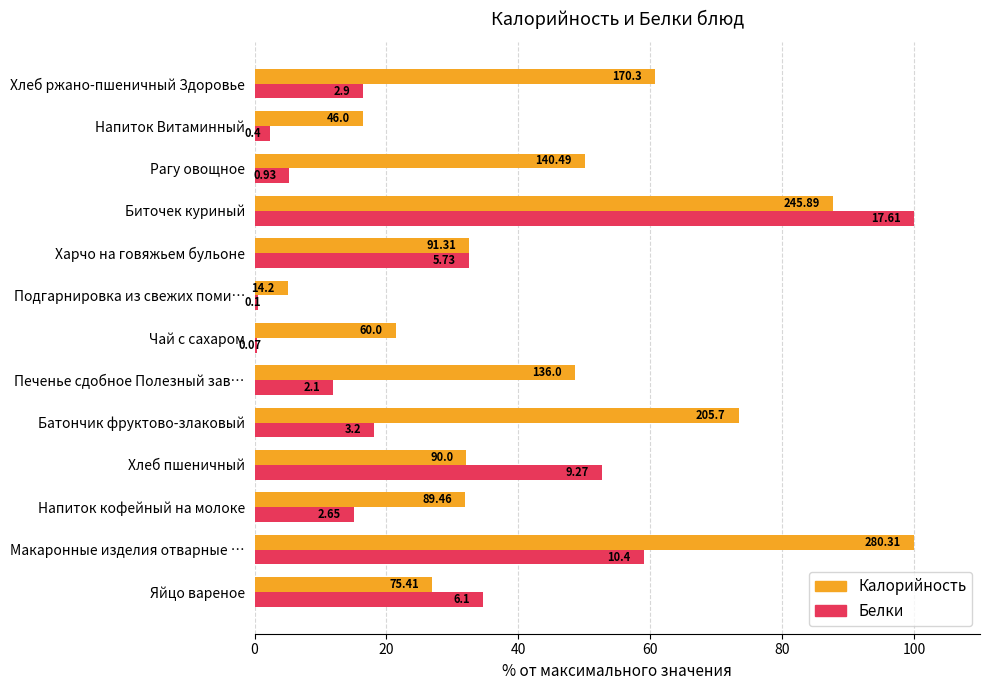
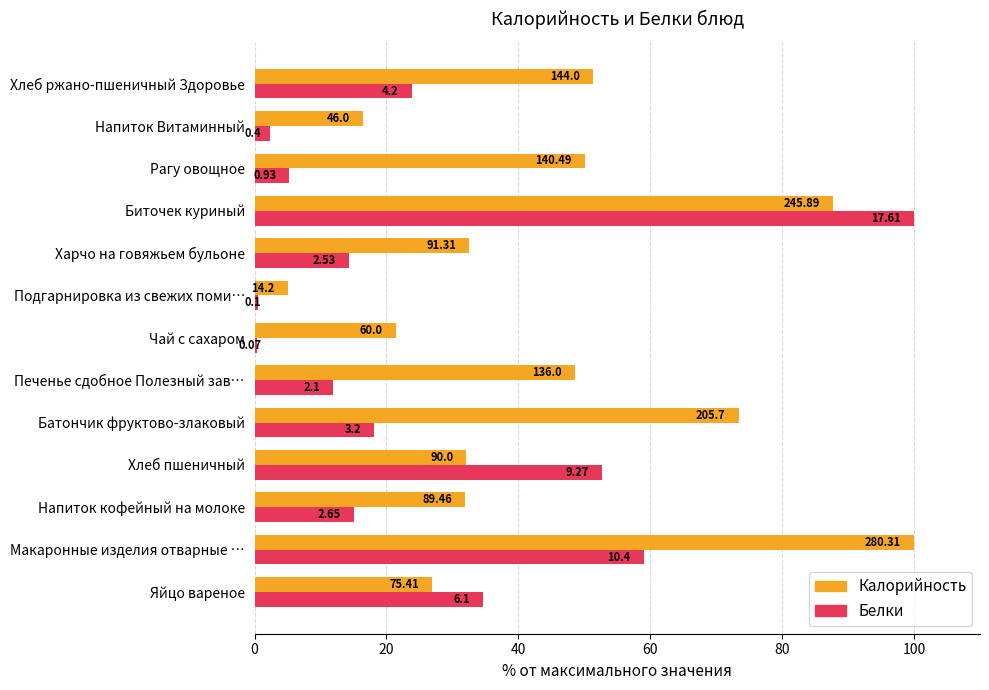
  {
    "Калорийность": {
-     "Хлеб ржано-пшеничный Здоровье": 170.3
+     "Хлеб ржано-пшеничный Здоровье": 144.0
    },
    "Белки": {
-     "Хлеб ржано-пшеничный Здоровье": 2.9,
-     "Харчо на говяжьем бульоне": 5.73
+     "Хлеб ржано-пшеничный Здоровье": 4.2,
+     "Харчо на говяжьем бульоне": 2.53
    }
  }
